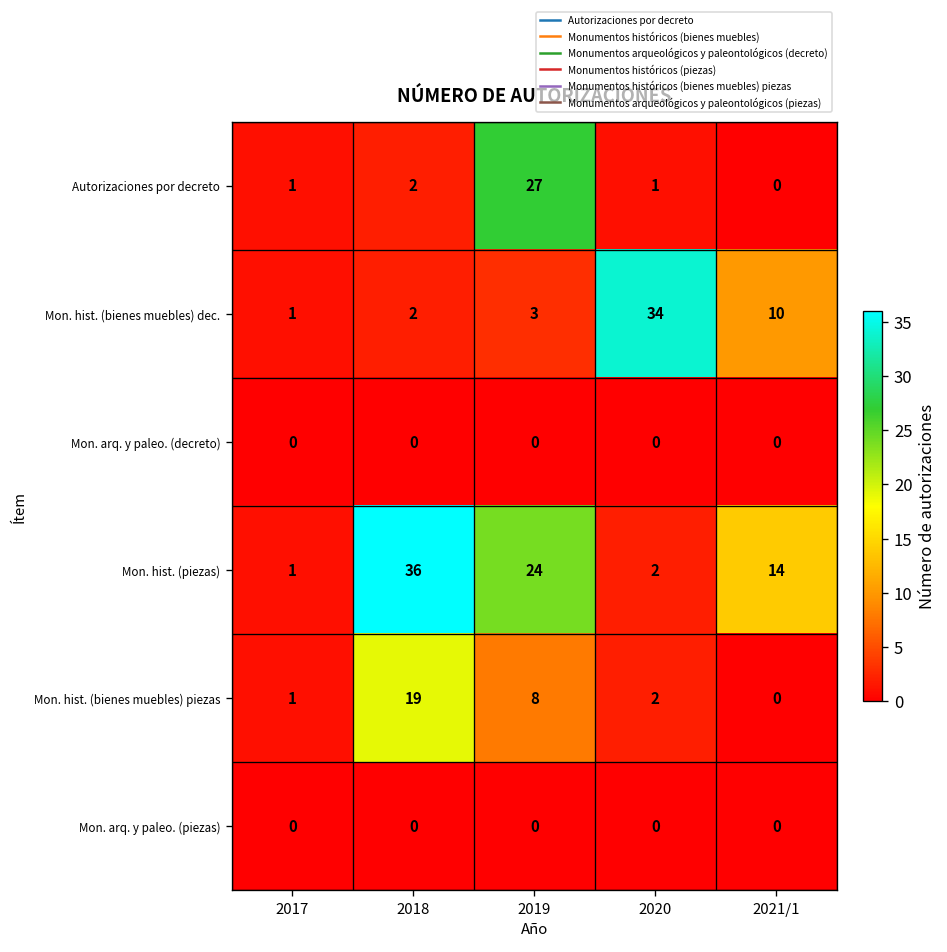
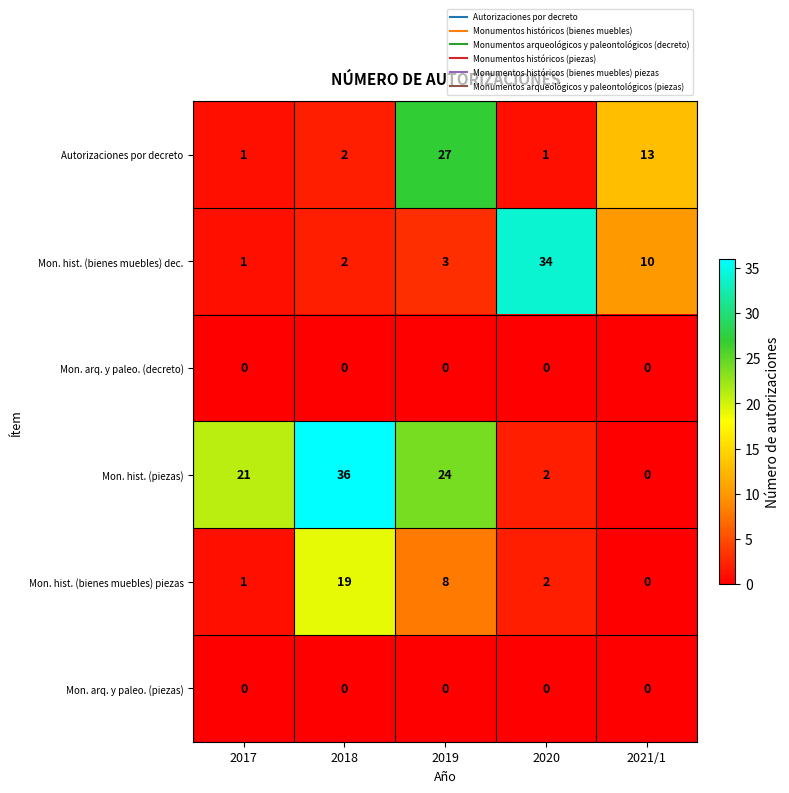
  {
    "Autorizaciones por decreto": {
      "2017": 1,
      "2018": 2,
      "2019": 27,
      "2020": 1,
-     "2021/1": 0
+     "2021/1": 13
    },
    "Mon. hist. (bienes muebles) dec.": {
      "2017": 1,
      "2018": 2,
      "2019": 3,
      "2020": 34,
      "2021/1": 10
    },
    "Mon. arq. y paleo. (decreto)": {
      "2017": 0,
      "2018": 0,
      "2019": 0,
      "2020": 0,
      "2021/1": 0
    },
    "Mon. hist. (piezas)": {
-     "2017": 1,
+     "2017": 21,
      "2018": 36,
      "2019": 24,
      "2020": 2,
-     "2021/1": 14
+     "2021/1": 0
    },
    "Mon. hist. (bienes muebles) piezas": {
      "2017": 1,
      "2018": 19,
      "2019": 8,
      "2020": 2,
      "2021/1": 0
    },
    "Mon. arq. y paleo. (piezas)": {
      "2017": 0,
      "2018": 0,
      "2019": 0,
      "2020": 0,
      "2021/1": 0
    }
  }
